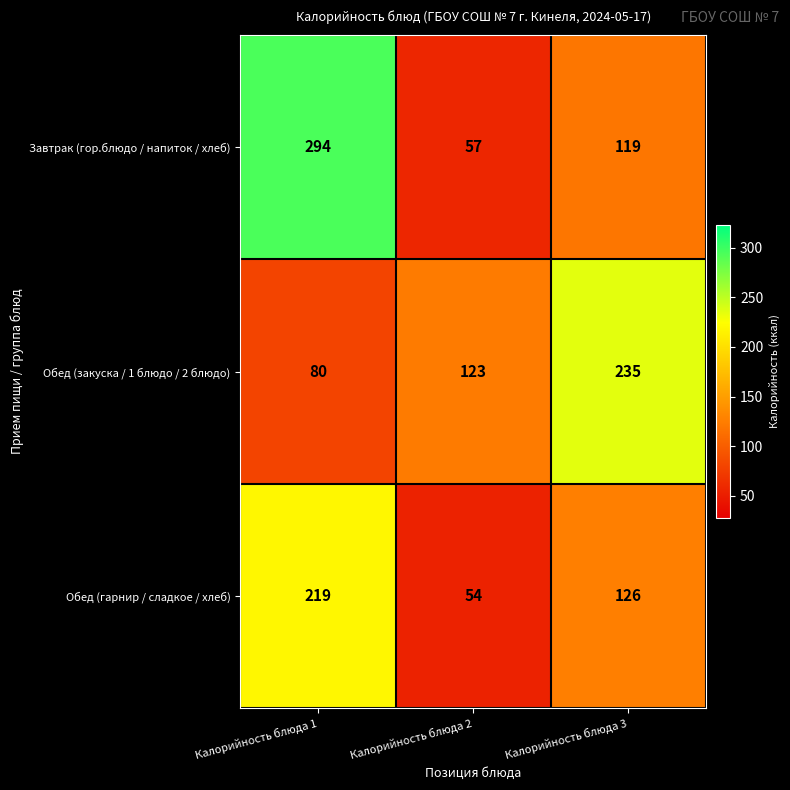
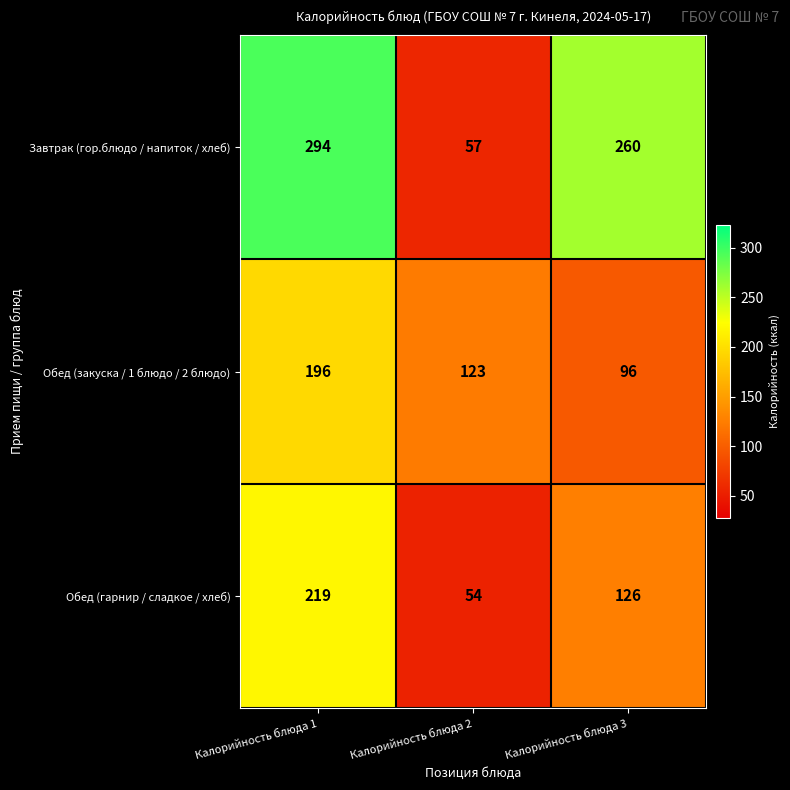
  {
    "Завтрак (гор.блюдо / напиток / хлеб)": {
      "Калорийность блюда 1": 294,
      "Калорийность блюда 2": 57,
-     "Калорийность блюда 3": 119
+     "Калорийность блюда 3": 260
    },
    "Обед (закуска / 1 блюдо / 2 блюдо)": {
-     "Калорийность блюда 1": 80,
+     "Калорийность блюда 1": 196,
      "Калорийность блюда 2": 123,
-     "Калорийность блюда 3": 235
+     "Калорийность блюда 3": 96
    },
    "Обед (гарнир / сладкое / хлеб)": {
      "Калорийность блюда 1": 219,
      "Калорийность блюда 2": 54,
      "Калорийность блюда 3": 126
    }
  }
